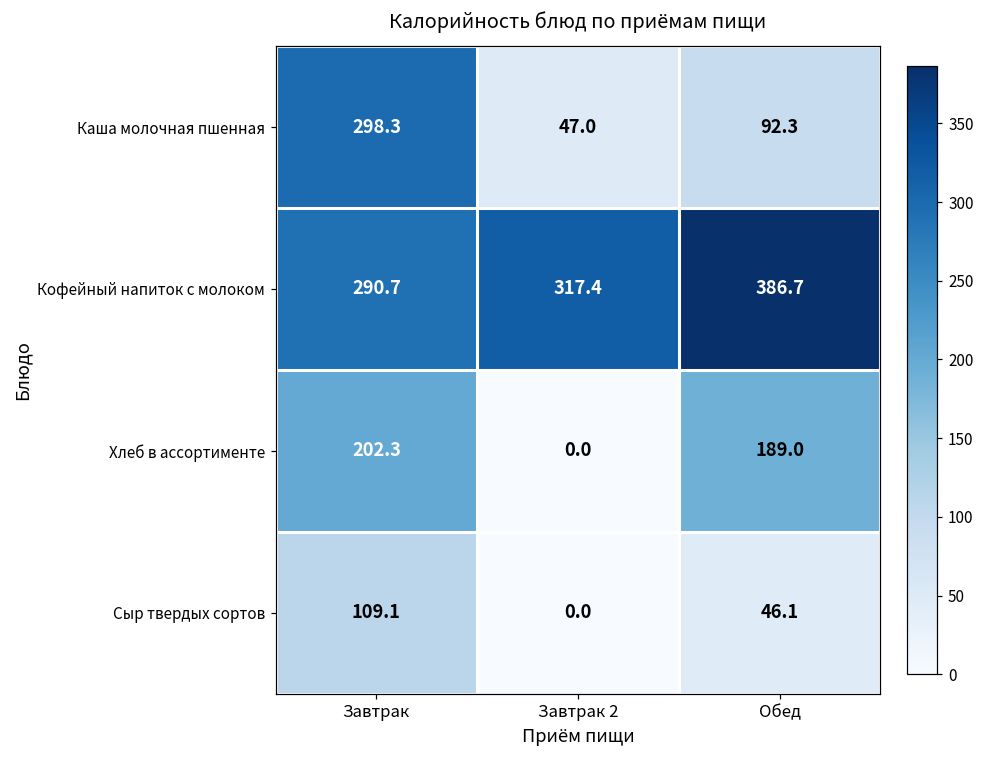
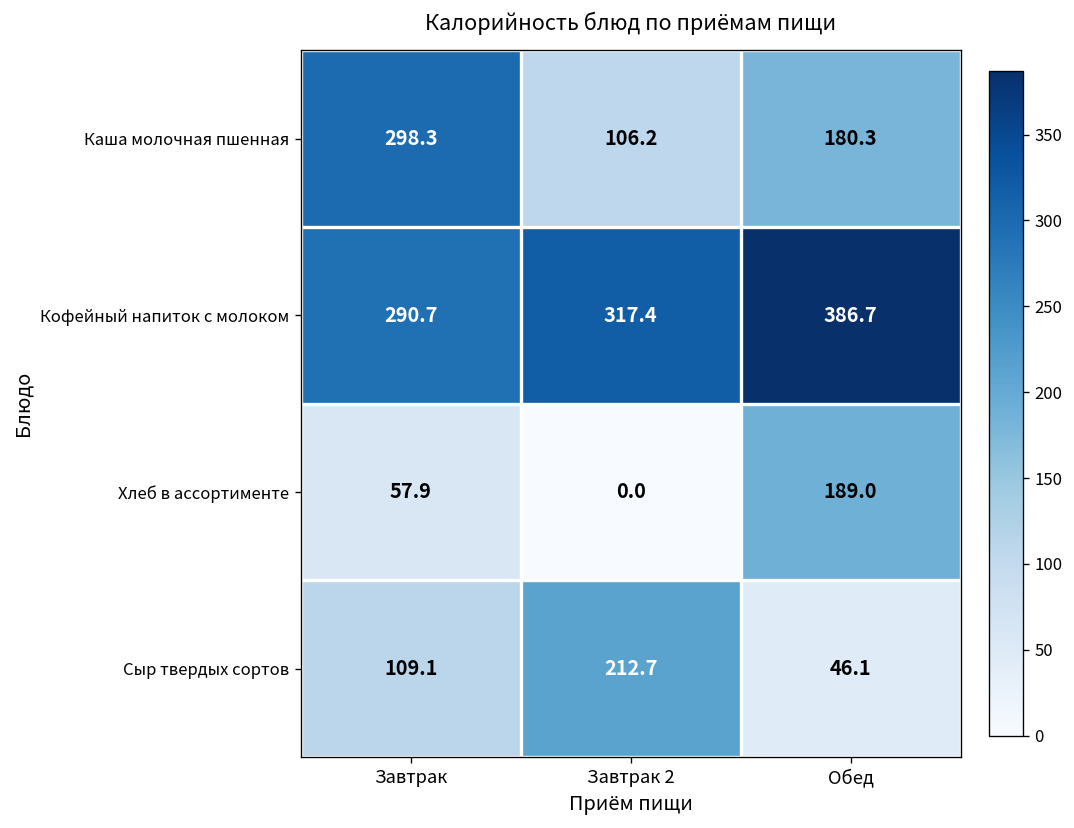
  {
    "Каша молочная пшенная": {
      "Завтрак": 298.3,
-     "Завтрак 2": 47.0,
-     "Обед": 92.3
+     "Завтрак 2": 106.2,
+     "Обед": 180.3
    },
    "Кофейный напиток с молоком": {
      "Завтрак": 290.7,
      "Завтрак 2": 317.4,
      "Обед": 386.7
    },
    "Хлеб в ассортименте": {
-     "Завтрак": 202.3,
+     "Завтрак": 57.9,
      "Завтрак 2": 0.0,
      "Обед": 189.0
    },
    "Сыр твердых сортов": {
      "Завтрак": 109.1,
-     "Завтрак 2": 0.0,
+     "Завтрак 2": 212.7,
      "Обед": 46.1
    }
  }
